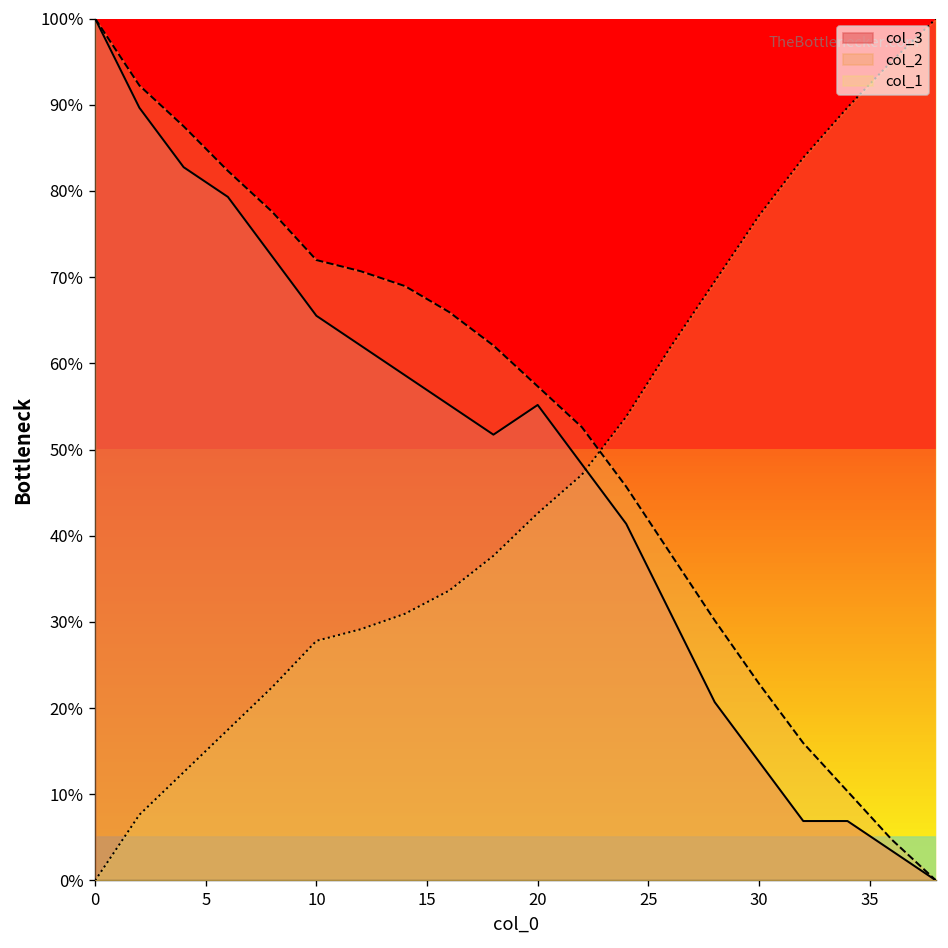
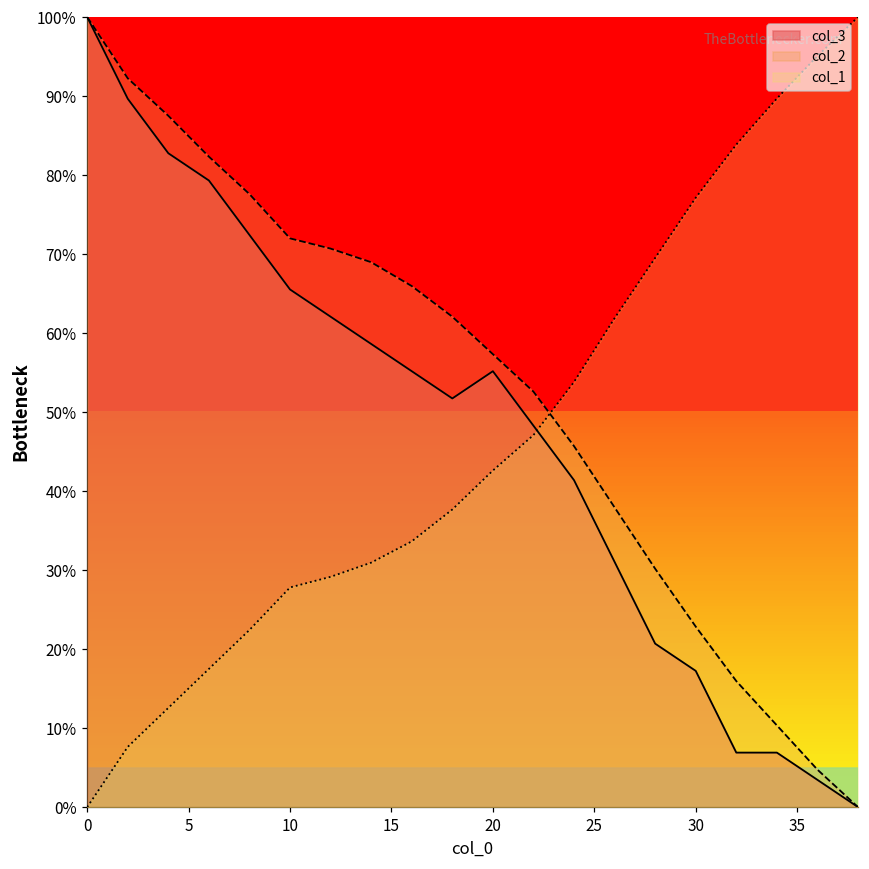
  {
    "col_3": {
      "10": "66%",
      "20": "55%",
-     "30": "14%"
+     "30": "17%"
    }
  }
